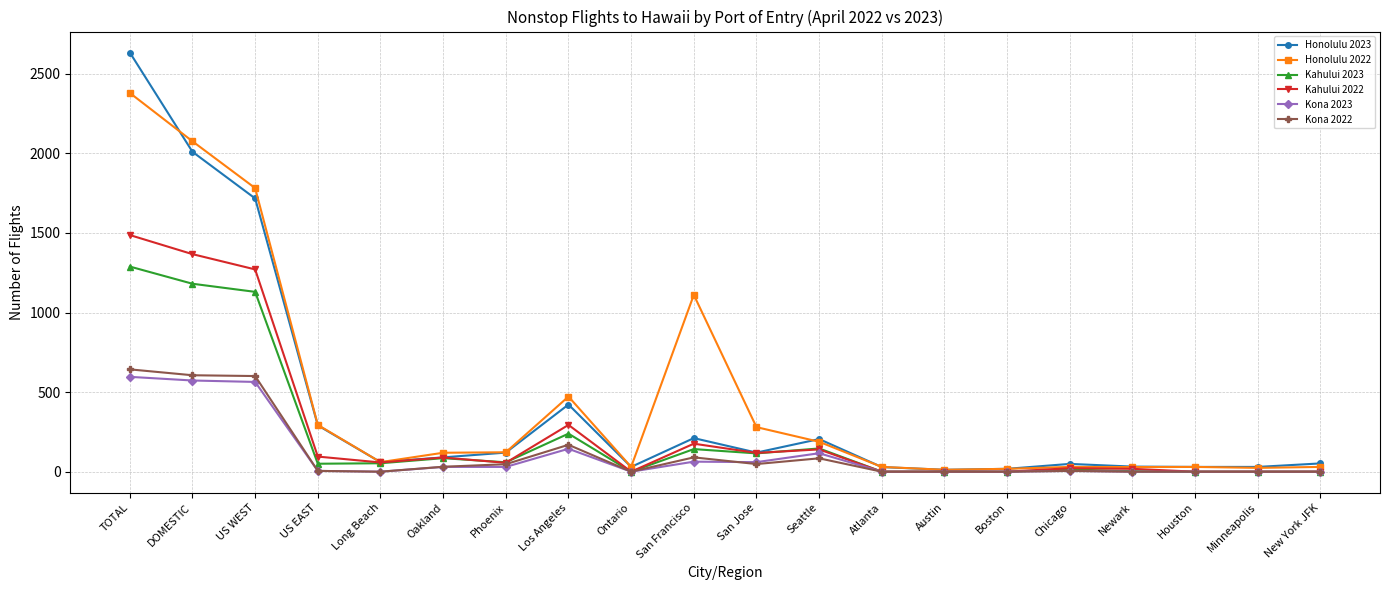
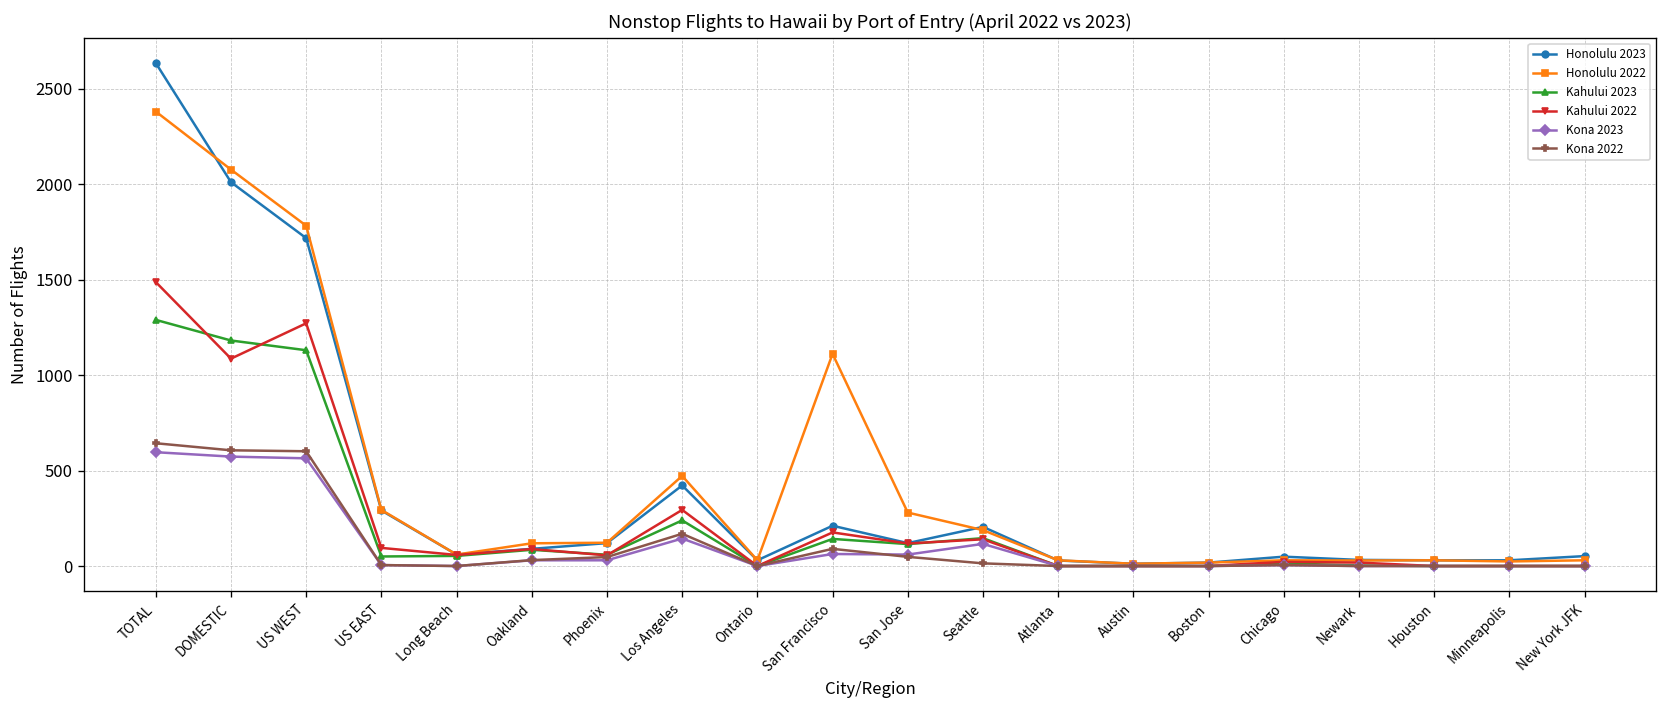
  {
    "Honolulu 2023": {
      "TOTAL": 2630,
      "DOMESTIC": 2010,
      "US WEST": 1720,
      "Los Angeles": 420,
      "San Francisco": 210,
      "Seattle": 210,
      "Chicago": 50,
      "New York JFK": 50
    },
    "Honolulu 2022": {
      "TOTAL": 2380,
      "DOMESTIC": 2080,
      "US WEST": 1780,
      "Oakland": 120,
      "Los Angeles": 470,
      "San Francisco": 1110,
      "San Jose": 280,
      "Seattle": 190,
      "New York JFK": 30
    },
    "Kahului 2023": {
      "TOTAL": 1290,
      "DOMESTIC": 1180,
      "US WEST": 1130,
      "US EAST": 50,
      "Los Angeles": 240,
      "San Francisco": 140
    },
    "Kahului 2022": {
      "TOTAL": 1490,
-     "DOMESTIC": 1370,
+     "DOMESTIC": 1090,
      "US WEST": 1270,
      "US EAST": 100,
      "Los Angeles": 290,
      "San Francisco": 180
    },
    "Kona 2023": {
      "TOTAL": 600,
      "DOMESTIC": 570,
      "US WEST": 560,
      "Phoenix": 30,
      "Los Angeles": 140,
      "San Francisco": 60,
      "Seattle": 120
    },
    "Kona 2022": {
      "TOTAL": 640,
      "DOMESTIC": 610,
      "US WEST": 600,
      "Los Angeles": 170,
      "San Francisco": 90,
-     "Seattle": 80
+     "Seattle": 10
    }
  }
